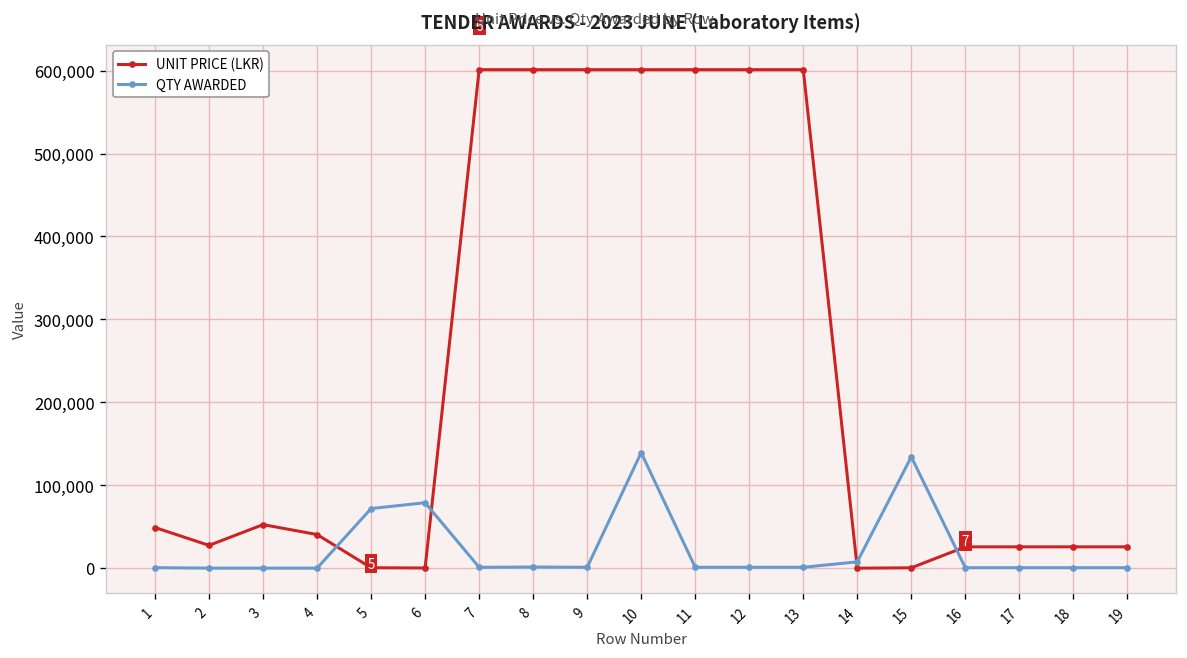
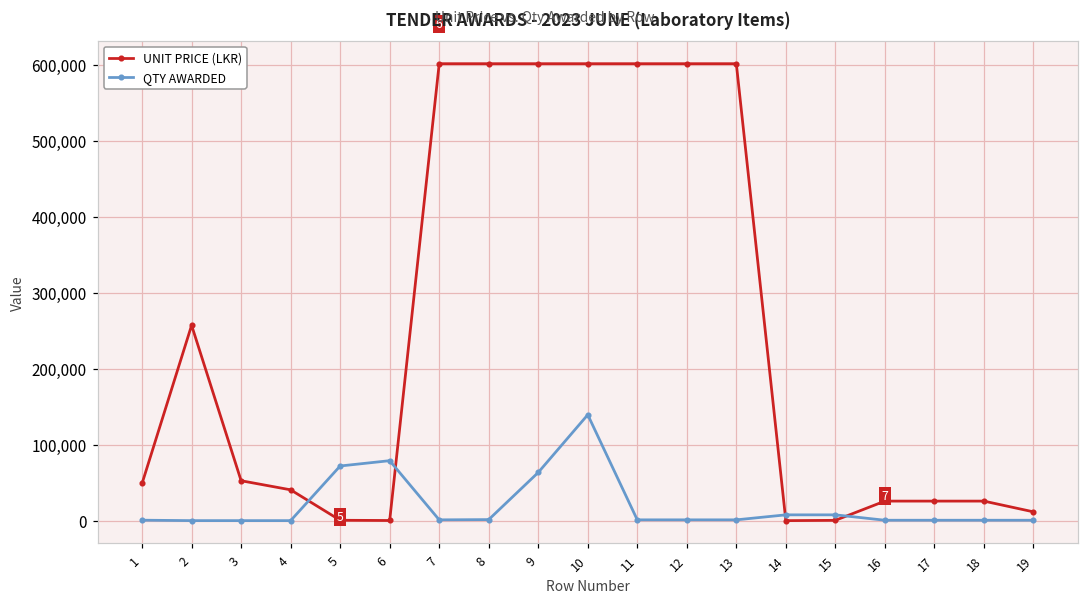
  {
    "UNIT PRICE (LKR)": {
      "1": "50,000",
-     "2": "30,000",
+     "2": "260,000",
      "3": "50,000",
      "4": "40,000",
      "6": "0",
      "7": "600,000",
      "8": "600,000",
      "9": "600,000",
      "10": "600,000",
      "11": "600,000",
      "12": "600,000",
      "13": "600,000",
      "14": "0",
      "15": "0",
      "17": "30,000",
      "18": "30,000",
-     "19": "30,000"
+     "19": "10,000"
    },
    "QTY AWARDED": {
      "1": "0",
      "2": "0",
      "3": "0",
      "4": "0",
      "5": "70,000",
      "6": "80,000",
      "7": "0",
      "8": "0",
-     "9": "0",
+     "9": "60,000",
      "10": "140,000",
      "11": "0",
      "12": "0",
      "13": "0",
      "14": "10,000",
-     "15": "130,000",
+     "15": "10,000",
      "16": "0",
      "17": "0",
      "18": "0",
      "19": "0"
    }
  }
